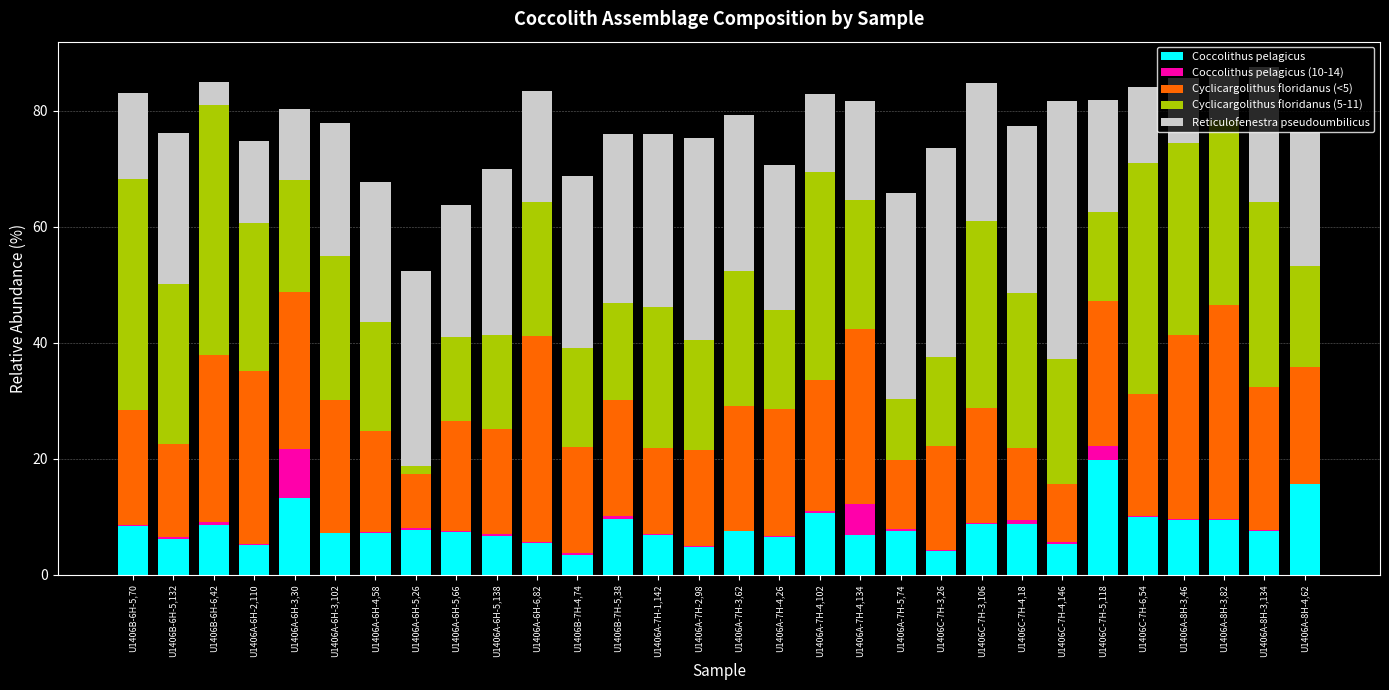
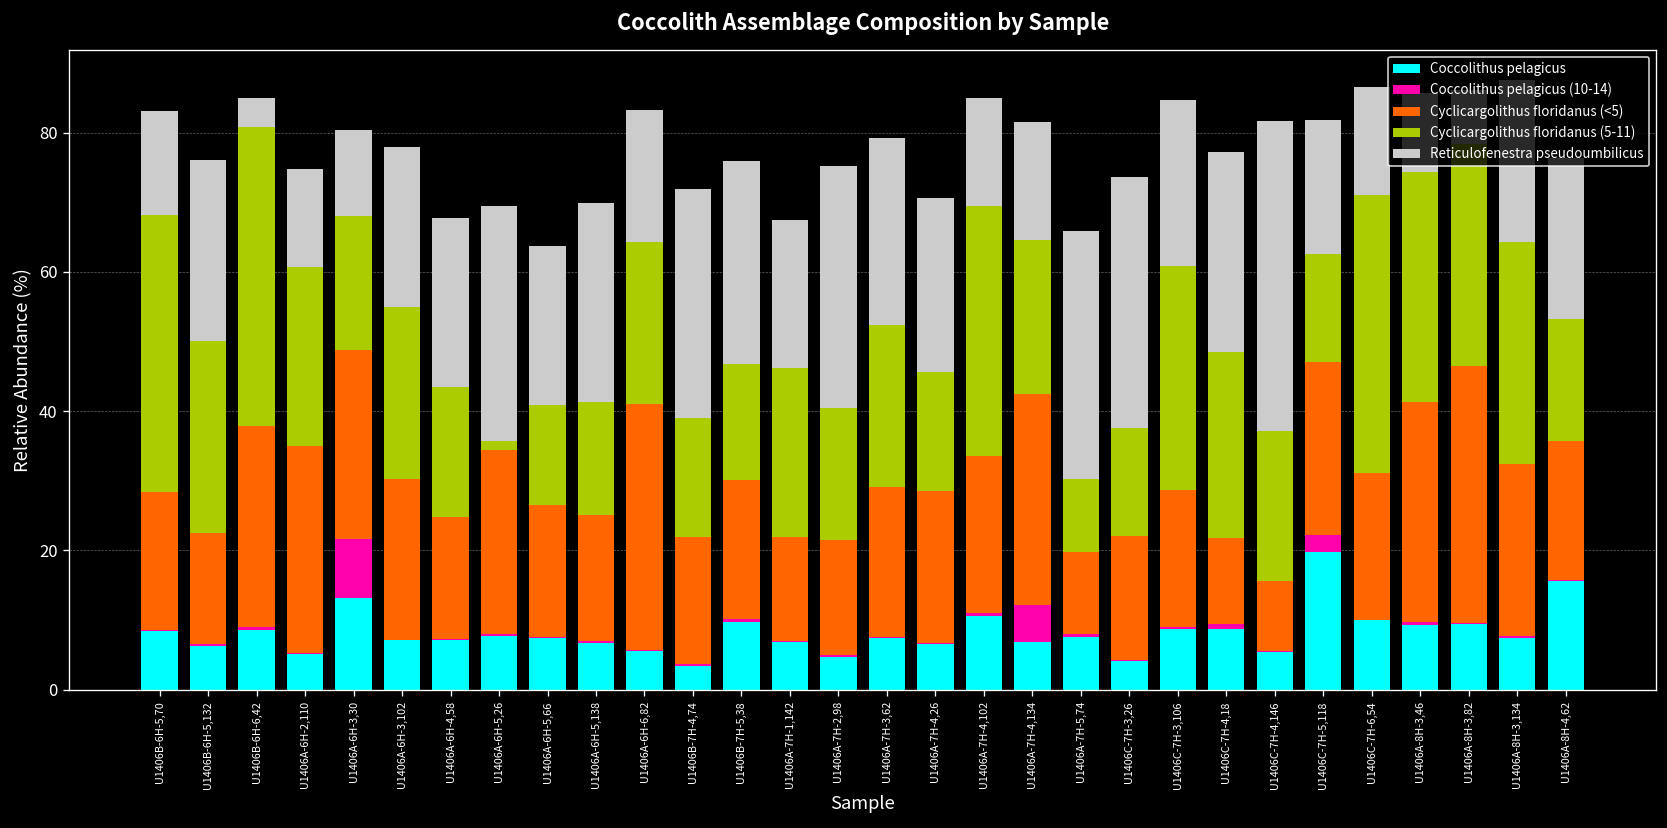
  {
    "Coccolithus pelagicus": {
      "U1406B-6H-5,70": 8,
      "U1406B-6H-5,132": 6,
      "U1406B-6H-6,42": 9,
      "U1406A-6H-2,110": 5,
      "U1406A-6H-3,30": 13,
      "U1406A-6H-3,102": 7,
      "U1406A-6H-4,58": 7,
      "U1406A-6H-5,26": 8,
      "U1406A-6H-5,66": 7,
      "U1406A-6H-5,138": 7,
      "U1406A-6H-6,82": 5,
      "U1406B-7H-4,74": 3,
      "U1406B-7H-5,38": 10,
      "U1406A-7H-1,142": 7,
      "U1406A-7H-2,98": 5,
      "U1406A-7H-3,62": 7,
      "U1406A-7H-4,26": 6,
      "U1406A-7H-4,102": 11,
      "U1406A-7H-4,134": 7,
      "U1406A-7H-5,74": 7,
      "U1406C-7H-3,26": 4,
      "U1406C-7H-3,106": 9,
      "U1406C-7H-4,18": 9,
      "U1406C-7H-4,146": 5,
      "U1406C-7H-5,118": 20,
      "U1406C-7H-6,54": 10,
      "U1406A-8H-3,46": 9,
      "U1406A-8H-3,82": 9,
      "U1406A-8H-3,134": 7,
      "U1406A-8H-4,62": 16
    },
    "Coccolithus pelagicus (10-14)": {
      "U1406B-6H-6,42": 0,
      "U1406A-6H-3,30": 8,
      "U1406B-7H-5,38": 1,
      "U1406A-7H-4,134": 5,
      "U1406A-7H-5,74": 0,
      "U1406C-7H-4,18": 1,
      "U1406C-7H-5,118": 2
    },
    "Cyclicargolithus floridanus (<5)": {
      "U1406B-6H-5,70": 20,
      "U1406B-6H-5,132": 16,
      "U1406B-6H-6,42": 29,
      "U1406A-6H-2,110": 30,
      "U1406A-6H-3,30": 27,
      "U1406A-6H-3,102": 23,
      "U1406A-6H-4,58": 17,
-     "U1406A-6H-5,26": 9,
+     "U1406A-6H-5,26": 26,
      "U1406A-6H-5,66": 19,
      "U1406A-6H-5,138": 18,
      "U1406A-6H-6,82": 35,
      "U1406B-7H-4,74": 18,
      "U1406B-7H-5,38": 20,
      "U1406A-7H-1,142": 15,
      "U1406A-7H-2,98": 17,
      "U1406A-7H-3,62": 22,
      "U1406A-7H-4,26": 22,
      "U1406A-7H-4,102": 23,
      "U1406A-7H-4,134": 30,
      "U1406A-7H-5,74": 12,
      "U1406C-7H-3,26": 18,
      "U1406C-7H-3,106": 20,
      "U1406C-7H-4,18": 12,
      "U1406C-7H-4,146": 10,
      "U1406C-7H-5,118": 25,
      "U1406C-7H-6,54": 21,
      "U1406A-8H-3,46": 32,
      "U1406A-8H-3,82": 37,
      "U1406A-8H-3,134": 25,
      "U1406A-8H-4,62": 20
    },
    "Cyclicargolithus floridanus (5-11)": {
      "U1406B-6H-5,70": 40,
      "U1406B-6H-5,132": 28,
      "U1406B-6H-6,42": 43,
      "U1406A-6H-2,110": 26,
      "U1406A-6H-3,30": 19,
      "U1406A-6H-3,102": 25,
      "U1406A-6H-4,58": 19,
      "U1406A-6H-5,26": 1,
      "U1406A-6H-5,66": 14,
      "U1406A-6H-5,138": 16,
      "U1406A-6H-6,82": 23,
      "U1406B-7H-4,74": 17,
      "U1406B-7H-5,38": 17,
      "U1406A-7H-1,142": 24,
      "U1406A-7H-2,98": 19,
      "U1406A-7H-3,62": 23,
      "U1406A-7H-4,26": 17,
      "U1406A-7H-4,102": 36,
      "U1406A-7H-4,134": 22,
      "U1406A-7H-5,74": 10,
      "U1406C-7H-3,26": 15,
      "U1406C-7H-3,106": 32,
      "U1406C-7H-4,18": 27,
      "U1406C-7H-4,146": 22,
      "U1406C-7H-5,118": 15,
      "U1406C-7H-6,54": 40,
      "U1406A-8H-3,46": 33,
      "U1406A-8H-3,134": 32,
      "U1406A-8H-4,62": 18
    },
    "Reticulofenestra pseudoumbilicus": {
      "U1406B-6H-5,70": 15,
      "U1406B-6H-5,132": 26,
      "U1406B-6H-6,42": 4,
      "U1406A-6H-2,110": 14,
      "U1406A-6H-3,30": 12,
      "U1406A-6H-3,102": 23,
      "U1406A-6H-4,58": 24,
      "U1406A-6H-5,26": 34,
      "U1406A-6H-5,66": 23,
      "U1406A-6H-5,138": 29,
      "U1406A-6H-6,82": 19,
-     "U1406B-7H-4,74": 30,
+     "U1406B-7H-4,74": 33,
      "U1406B-7H-5,38": 29,
-     "U1406A-7H-1,142": 30,
+     "U1406A-7H-1,142": 21,
      "U1406A-7H-2,98": 35,
      "U1406A-7H-3,62": 27,
      "U1406A-7H-4,26": 25,
-     "U1406A-7H-4,102": 13,
+     "U1406A-7H-4,102": 16,
      "U1406A-7H-4,134": 17,
      "U1406A-7H-5,74": 36,
      "U1406C-7H-3,26": 36,
      "U1406C-7H-3,106": 24,
      "U1406C-7H-4,18": 29,
      "U1406C-7H-4,146": 45,
      "U1406C-7H-5,118": 19,
-     "U1406C-7H-6,54": 13
+     "U1406C-7H-6,54": 16
    }
  }
